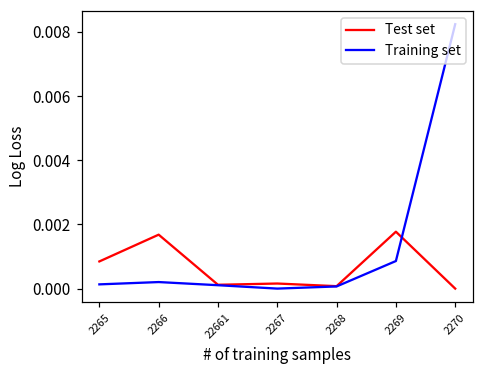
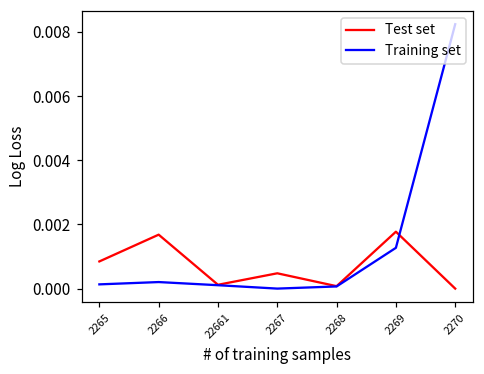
  {
    "Test set": {
      "2265": 0.0008,
      "2266": 0.0017,
-     "2267": 0.0002,
+     "2267": 0.0005,
      "2269": 0.0018,
      "2270": 0.0000
    },
    "Training set": {
      "2265": 0.0001,
      "2266": 0.0002,
      "2267": 0.0000,
-     "2269": 0.0009
+     "2269": 0.0013
    }
  }
